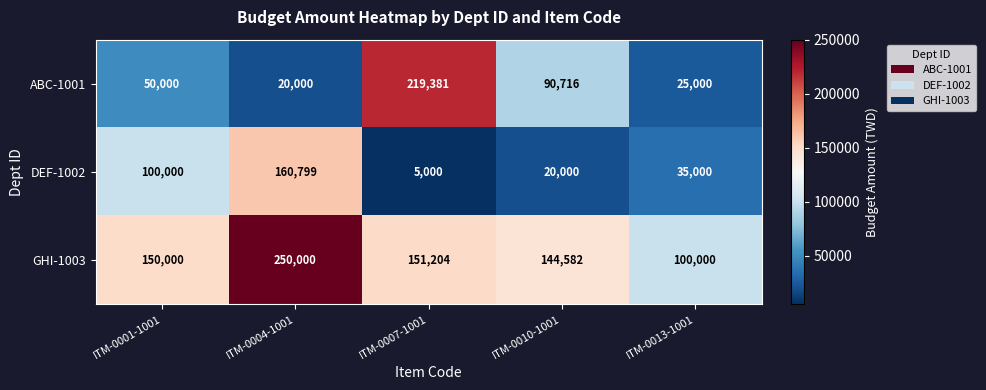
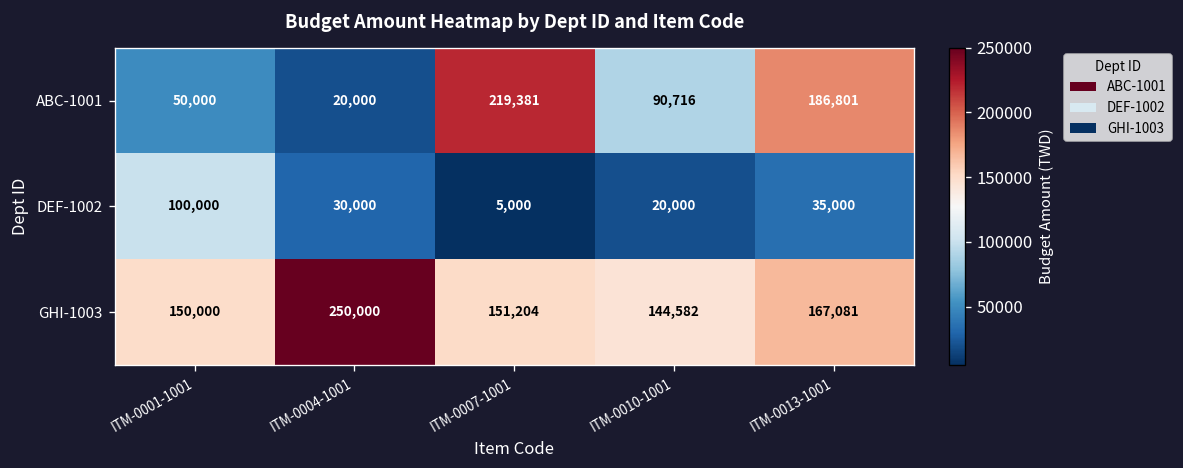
  {
    "ABC-1001": {
      "ITM-0001-1001": "50,000",
      "ITM-0004-1001": "20,000",
      "ITM-0007-1001": "219,381",
      "ITM-0010-1001": "90,716",
-     "ITM-0013-1001": "25,000"
+     "ITM-0013-1001": "186,801"
    },
    "DEF-1002": {
      "ITM-0001-1001": "100,000",
-     "ITM-0004-1001": "160,799",
+     "ITM-0004-1001": "30,000",
      "ITM-0007-1001": "5,000",
      "ITM-0010-1001": "20,000",
      "ITM-0013-1001": "35,000"
    },
    "GHI-1003": {
      "ITM-0001-1001": "150,000",
      "ITM-0004-1001": "250,000",
      "ITM-0007-1001": "151,204",
      "ITM-0010-1001": "144,582",
-     "ITM-0013-1001": "100,000"
+     "ITM-0013-1001": "167,081"
    }
  }
